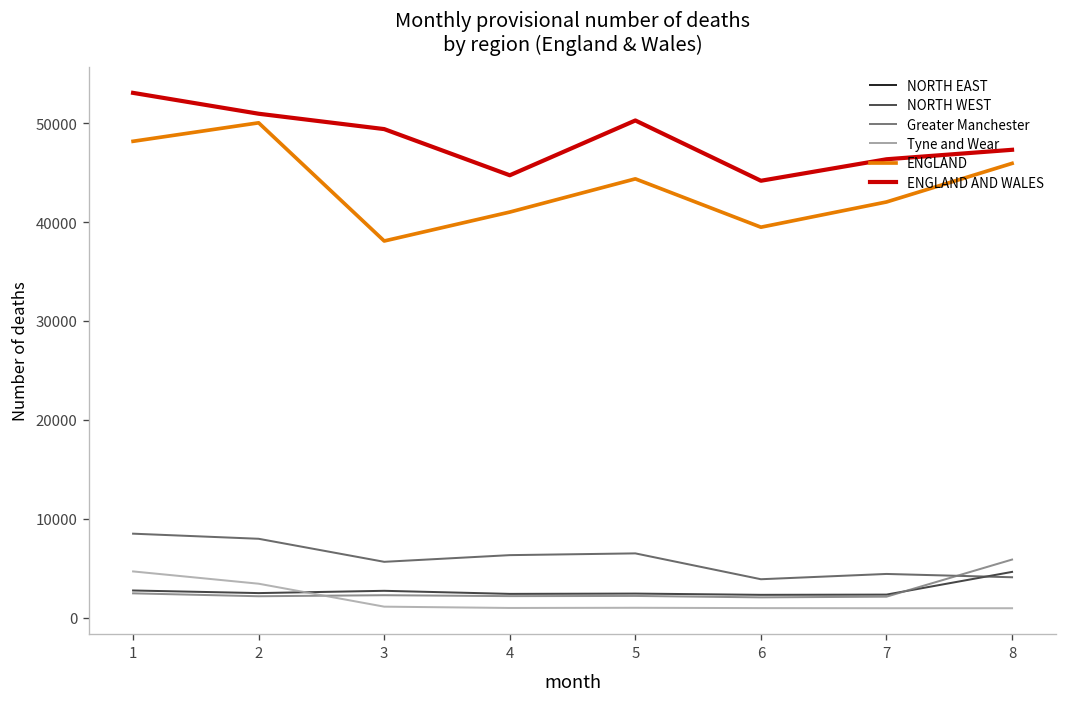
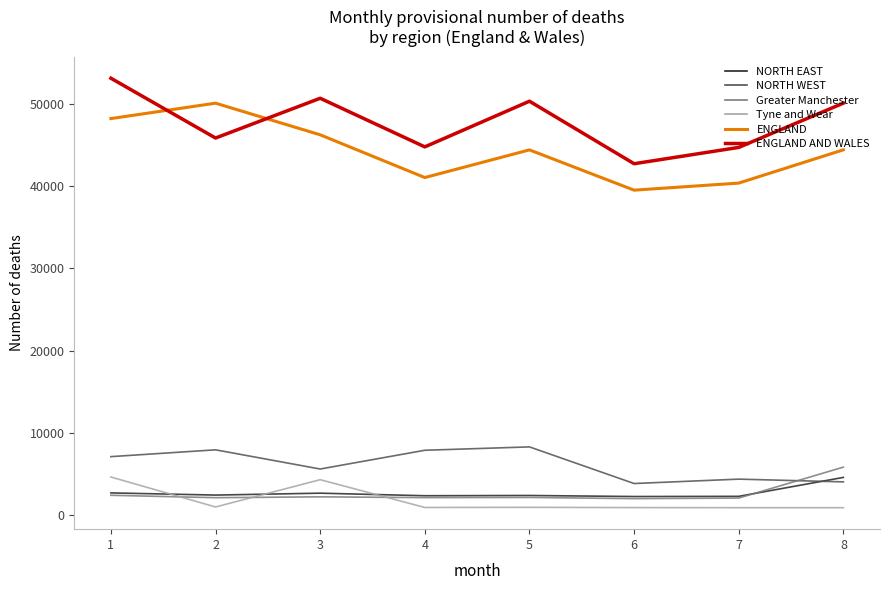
  {
    "NORTH EAST": {
      "2": 2000,
      "3": 3000,
      "8": 5000
    },
    "NORTH WEST": {
-     "1": 8000,
+     "1": 7000,
      "2": 8000,
      "3": 6000,
-     "4": 6000,
-     "5": 6000,
+     "4": 8000,
+     "5": 8000,
      "6": 4000,
      "7": 4000,
      "8": 4000
    },
    "Greater Manchester": {
      "2": 2000,
      "3": 2000,
      "8": 6000
    },
    "Tyne and Wear": {
      "1": 5000,
-     "2": 3000,
-     "3": 1000,
+     "2": 1000,
+     "3": 4000,
      "4": 1000,
      "5": 1000,
      "6": 1000,
      "7": 1000,
      "8": 1000
    },
    "ENGLAND": {
      "1": 48000,
      "2": 50000,
-     "3": 38000,
+     "3": 46000,
      "4": 41000,
      "5": 44000,
      "6": 39000,
-     "7": 42000,
-     "8": 46000
+     "7": 40000,
+     "8": 44000
    },
    "ENGLAND AND WALES": {
      "1": 53000,
-     "2": 51000,
-     "3": 49000,
+     "2": 46000,
+     "3": 51000,
      "4": 45000,
      "5": 50000,
-     "6": 44000,
-     "7": 46000,
-     "8": 47000
+     "6": 43000,
+     "7": 45000,
+     "8": 50000
    }
  }
